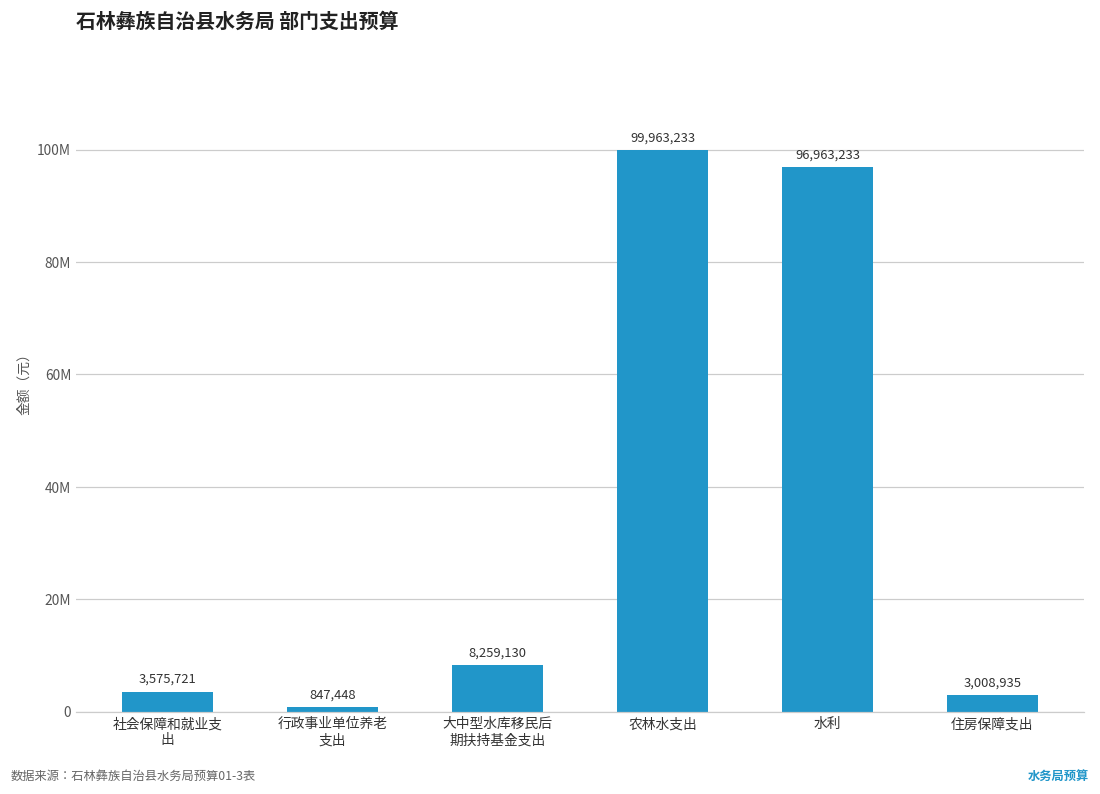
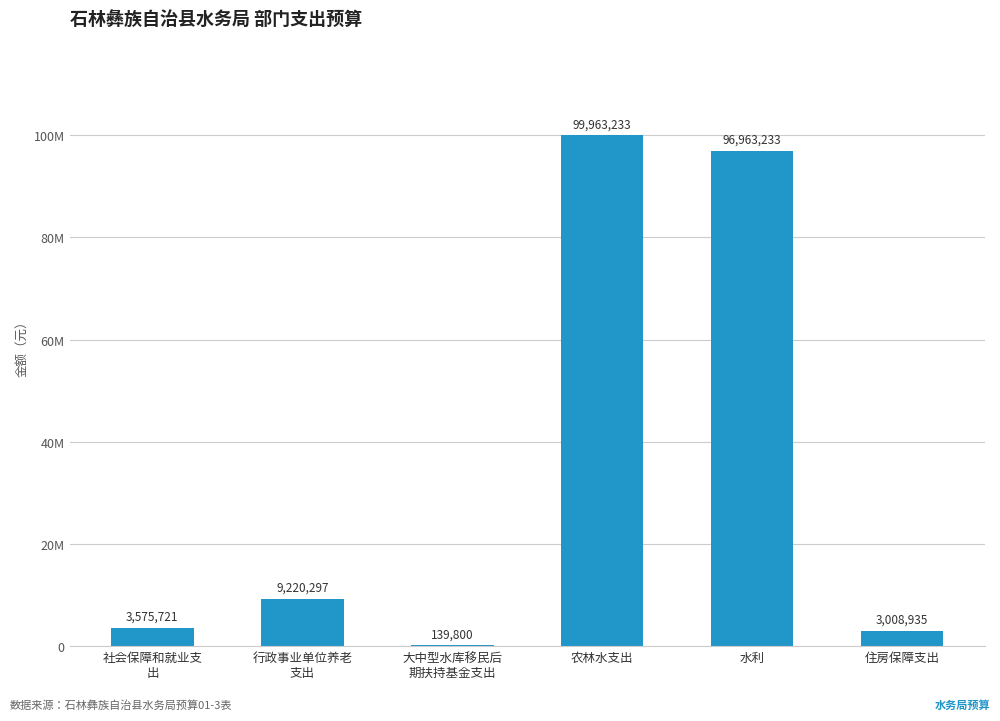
  {
    "社会保障和就业支 出": "3,575,721",
-   "行政事业单位养老 支出": "847,448",
-   "大中型水库移民后 期扶持基金支出": "8,259,130",
+   "行政事业单位养老 支出": "9,220,297",
+   "大中型水库移民后 期扶持基金支出": "139,800",
    "农林水支出": "99,963,233",
    "水利": "96,963,233",
    "住房保障支出": "3,008,935"
  }
